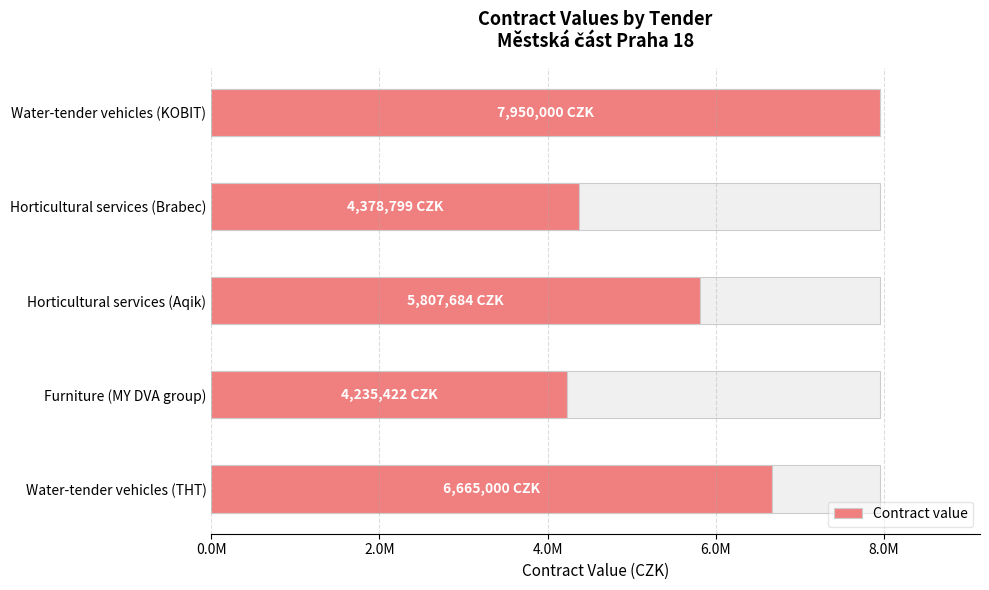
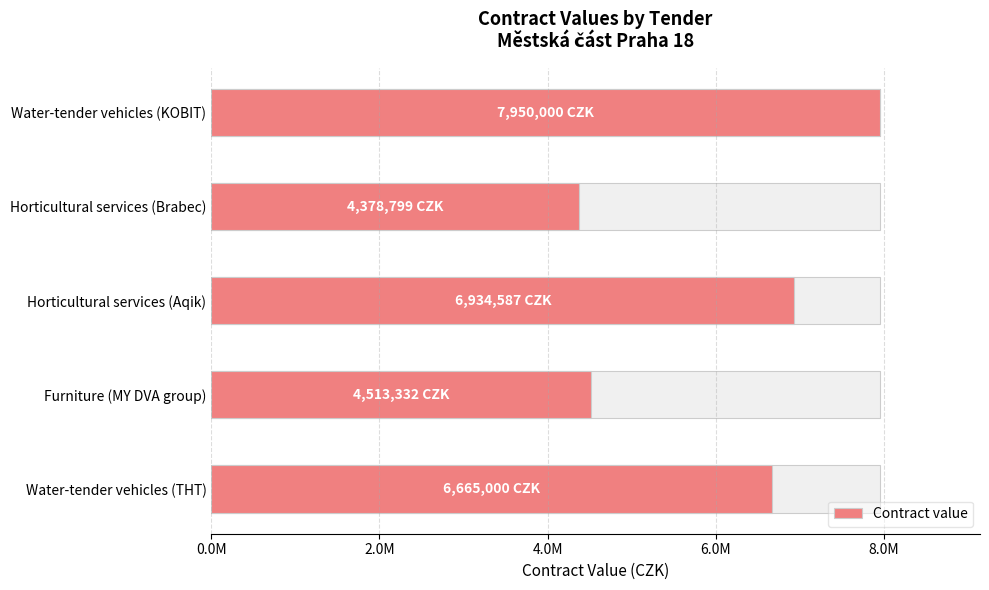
  {
    "Contract value": {
      "Water-tender vehicles (KOBIT)": "7,950,000",
-     "Horticultural services (Aqik)": "5,807,684",
-     "Furniture (MY DVA group)": "4,235,422"
+     "Horticultural services (Aqik)": "6,934,587",
+     "Furniture (MY DVA group)": "4,513,332"
    }
  }
